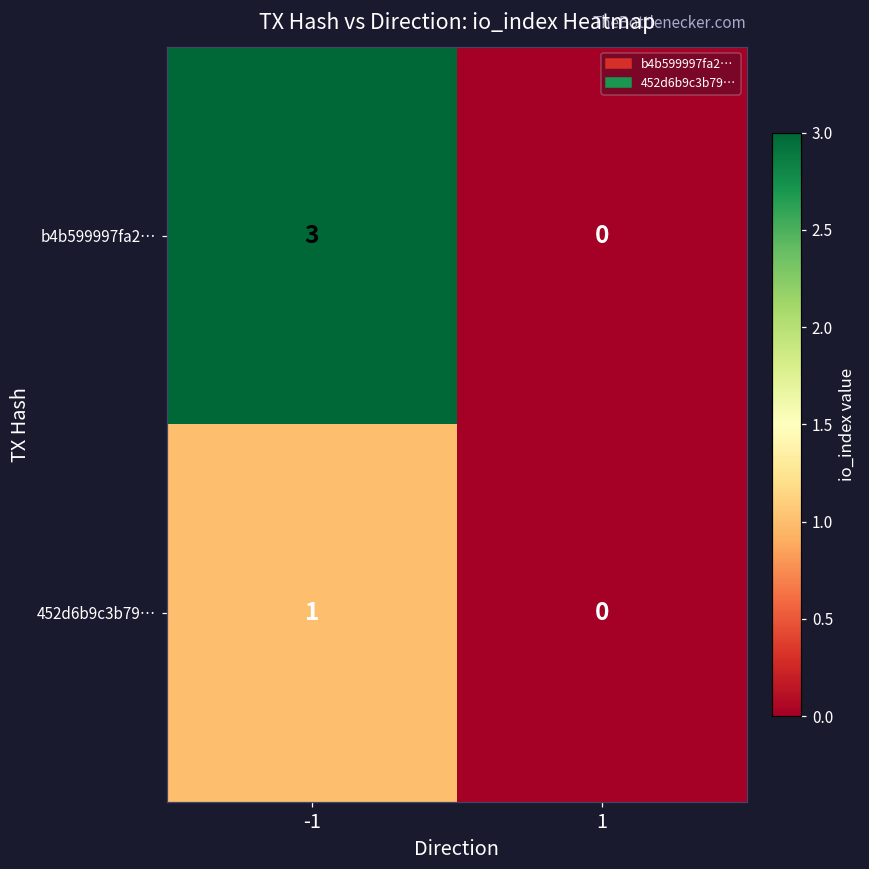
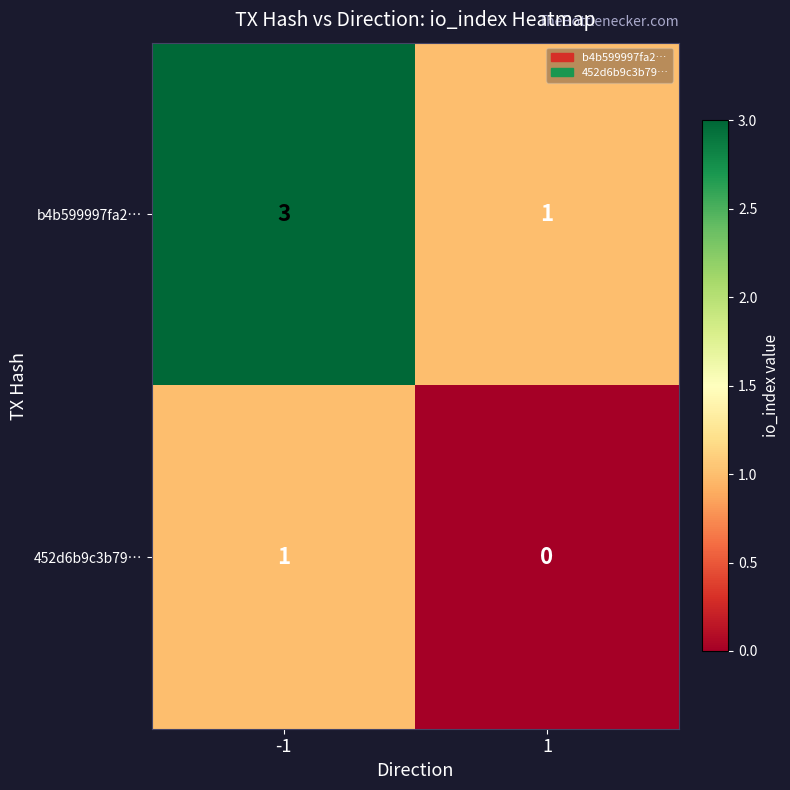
  {
    "b4b599997fa2…": {
      "-1": 3,
-     "1": 0
+     "1": 1
    },
    "452d6b9c3b79…": {
      "-1": 1,
      "1": 0
    }
  }
